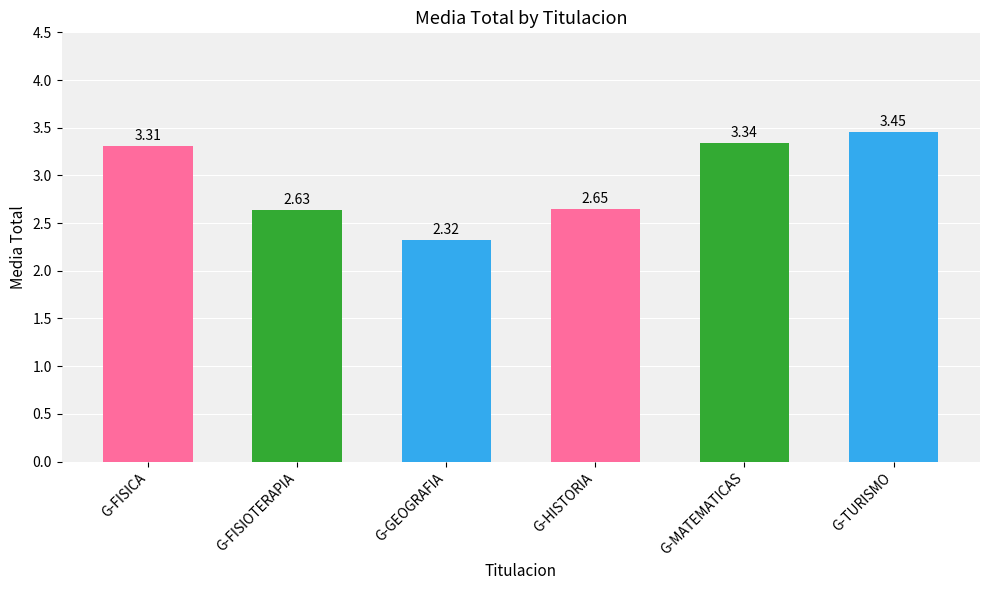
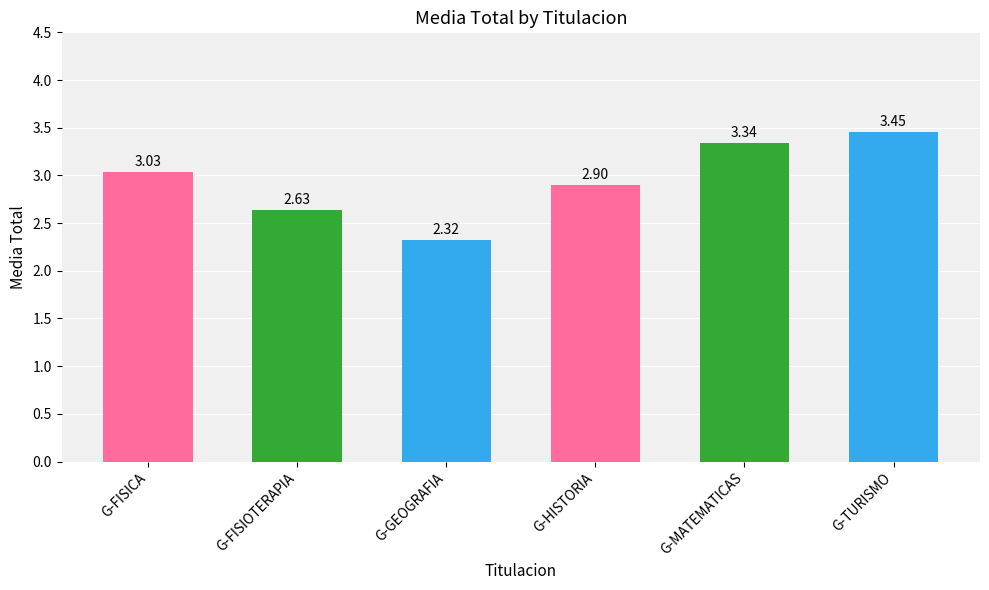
  {
-   "G-FISICA": 3.31,
+   "G-FISICA": 3.03,
    "G-FISIOTERAPIA": 2.63,
    "G-GEOGRAFIA": 2.32,
-   "G-HISTORIA": 2.65,
+   "G-HISTORIA": 2.90,
    "G-MATEMATICAS": 3.34,
    "G-TURISMO": 3.45
  }
